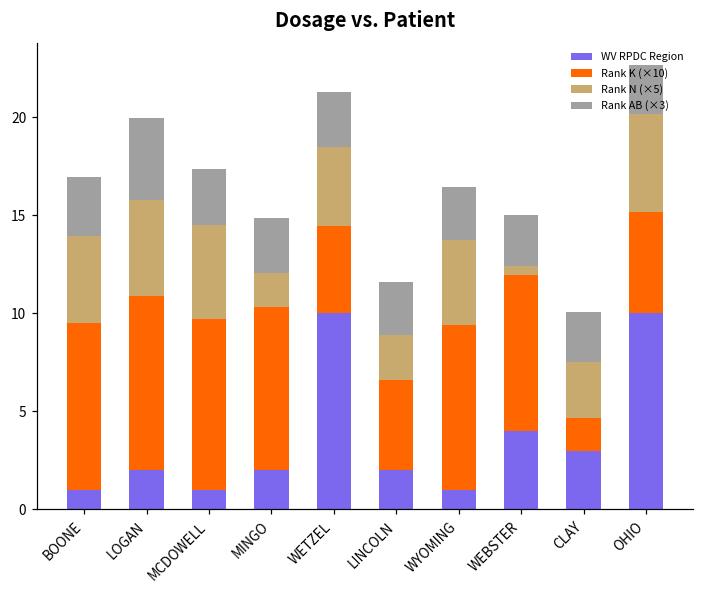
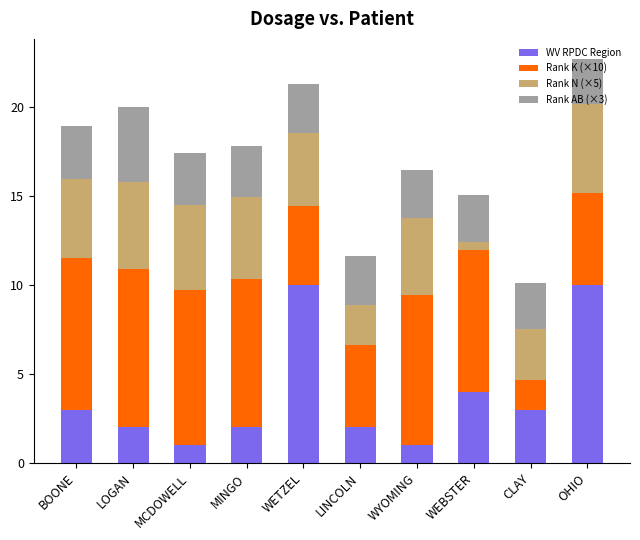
  {
    "WV RPDC Region": {
-     "BOONE": 1,
+     "BOONE": 3,
      "LOGAN": 2,
      "MCDOWELL": 1,
      "MINGO": 2,
      "WETZEL": 10,
      "LINCOLN": 2,
      "WYOMING": 1,
      "WEBSTER": 4,
      "CLAY": 3,
      "OHIO": 10
    },
    "Rank K (×10)": {
      "BOONE": 8.5,
      "LOGAN": 8.9,
      "MCDOWELL": 8.7,
      "MINGO": 8.3,
      "WETZEL": 4.4,
      "LINCOLN": 4.6,
      "WYOMING": 8.4,
      "WEBSTER": 8.0,
      "CLAY": 1.7,
      "OHIO": 5.2
    },
    "Rank N (×5)": {
      "BOONE": 4.4,
      "LOGAN": 4.9,
      "MCDOWELL": 4.8,
-     "MINGO": 1.7,
+     "MINGO": 4.6,
      "WETZEL": 4.1,
      "LINCOLN": 2.3,
      "WYOMING": 4.4,
      "WEBSTER": 0.5,
      "CLAY": 2.9,
      "OHIO": 5.0
    },
    "Rank AB (×3)": {
      "BOONE": 3.0,
      "LOGAN": 4.2,
      "MCDOWELL": 2.9,
      "MINGO": 2.8,
      "WETZEL": 2.8,
      "LINCOLN": 2.7,
      "WYOMING": 2.7,
      "WEBSTER": 2.6,
      "CLAY": 2.6,
      "OHIO": 2.5
    }
  }
